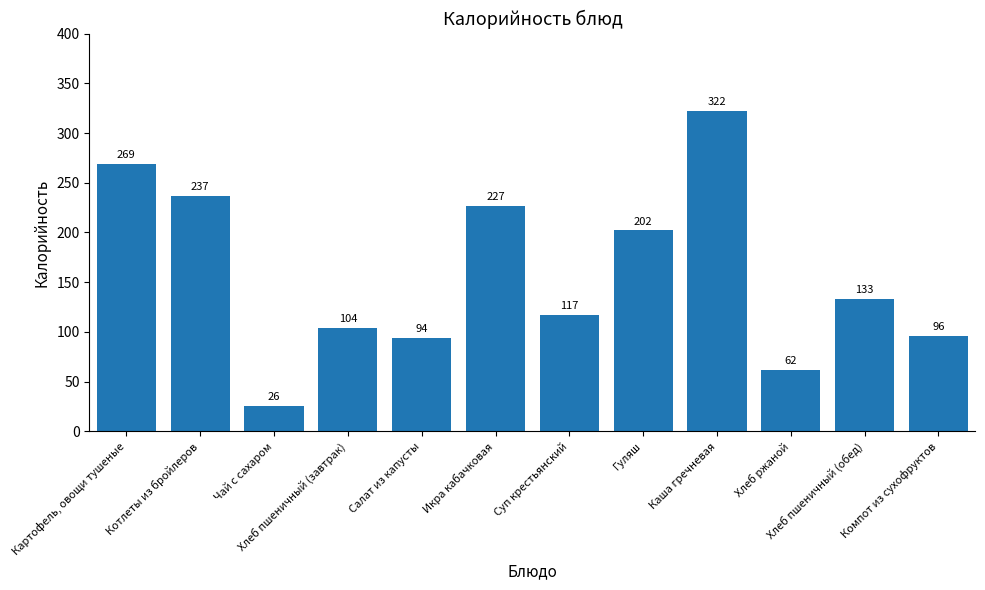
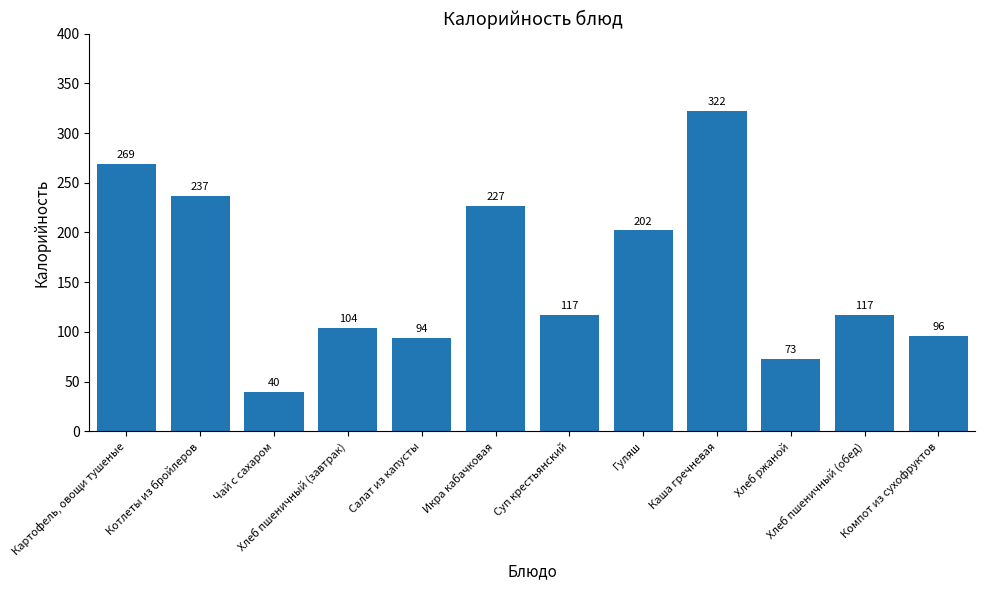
  {
    "Картофель, овощи тушеные": 269,
    "Котлеты из бройлеров": 237,
-   "Чай с сахаром": 26,
+   "Чай с сахаром": 40,
    "Хлеб пшеничный (завтрак)": 104,
    "Салат из капусты": 94,
    "Икра кабачковая": 227,
    "Суп крестьянский": 117,
    "Гуляш": 202,
    "Каша гречневая": 322,
-   "Хлеб ржаной": 62,
-   "Хлеб пшеничный (обед)": 133,
+   "Хлеб ржаной": 73,
+   "Хлеб пшеничный (обед)": 117,
    "Компот из сухофруктов": 96
  }
